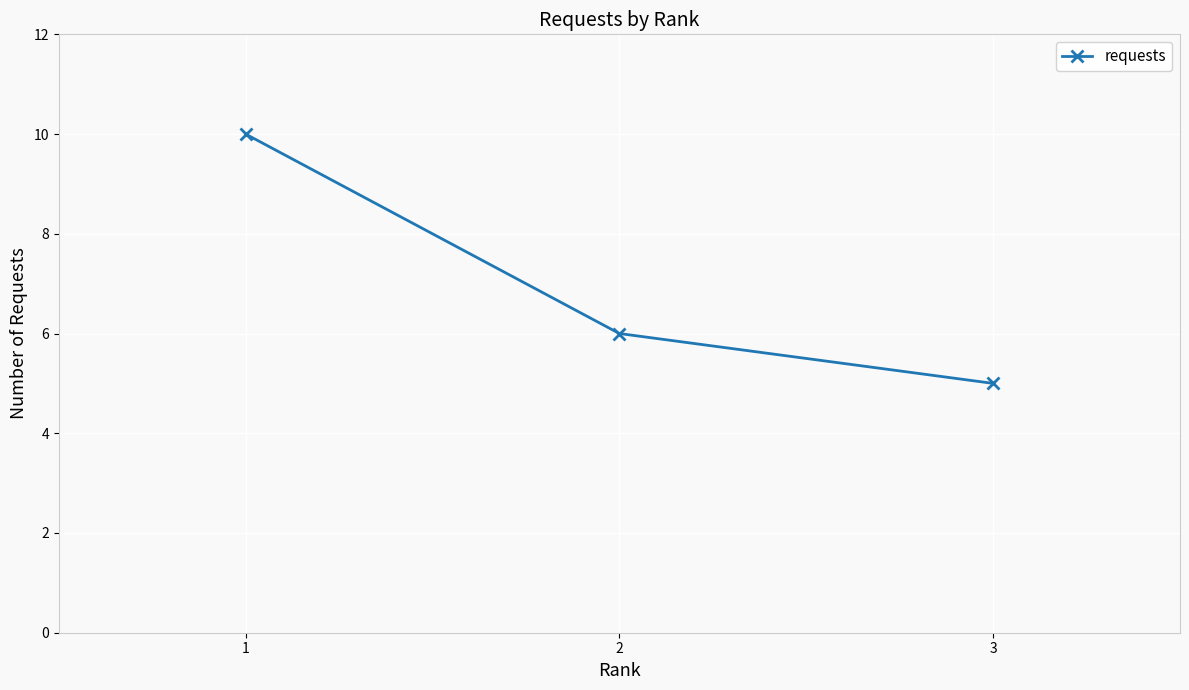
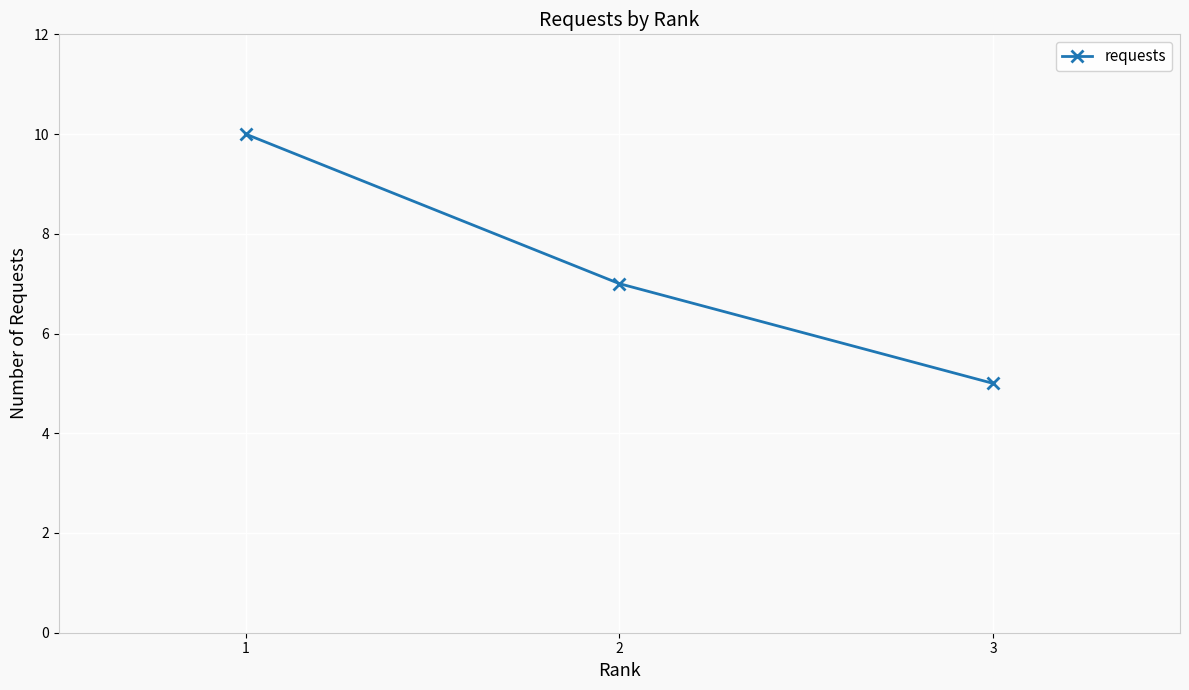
  {
    "1": 10,
-   "2": 6,
+   "2": 7,
    "3": 5
  }
